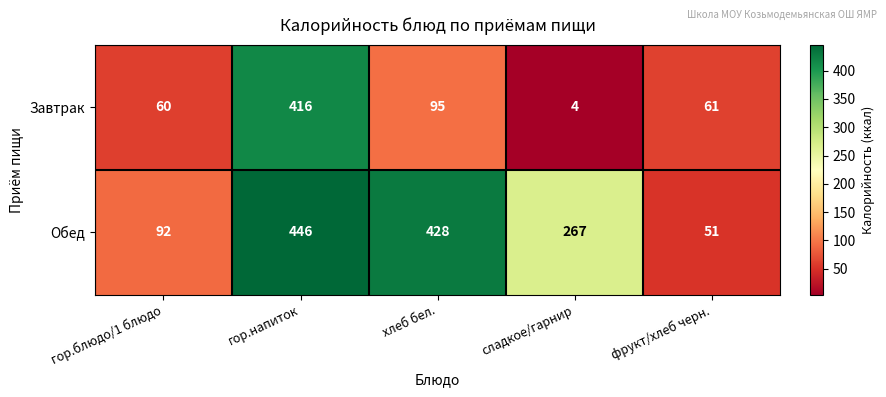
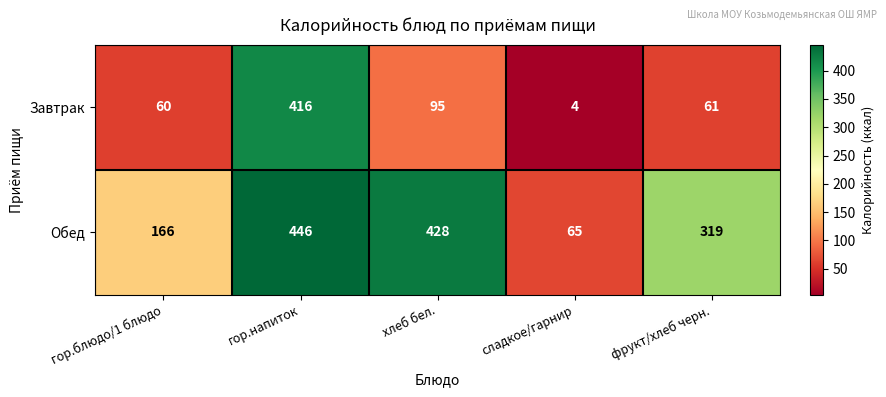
  {
    "Завтрак": {
      "гор.блюдо/1 блюдо": 60,
      "гор.напиток": 416,
      "хлеб бел.": 95,
      "сладкое/гарнир": 4,
      "фрукт/хлеб черн.": 61
    },
    "Обед": {
-     "гор.блюдо/1 блюдо": 92,
+     "гор.блюдо/1 блюдо": 166,
      "гор.напиток": 446,
      "хлеб бел.": 428,
-     "сладкое/гарнир": 267,
-     "фрукт/хлеб черн.": 51
+     "сладкое/гарнир": 65,
+     "фрукт/хлеб черн.": 319
    }
  }
